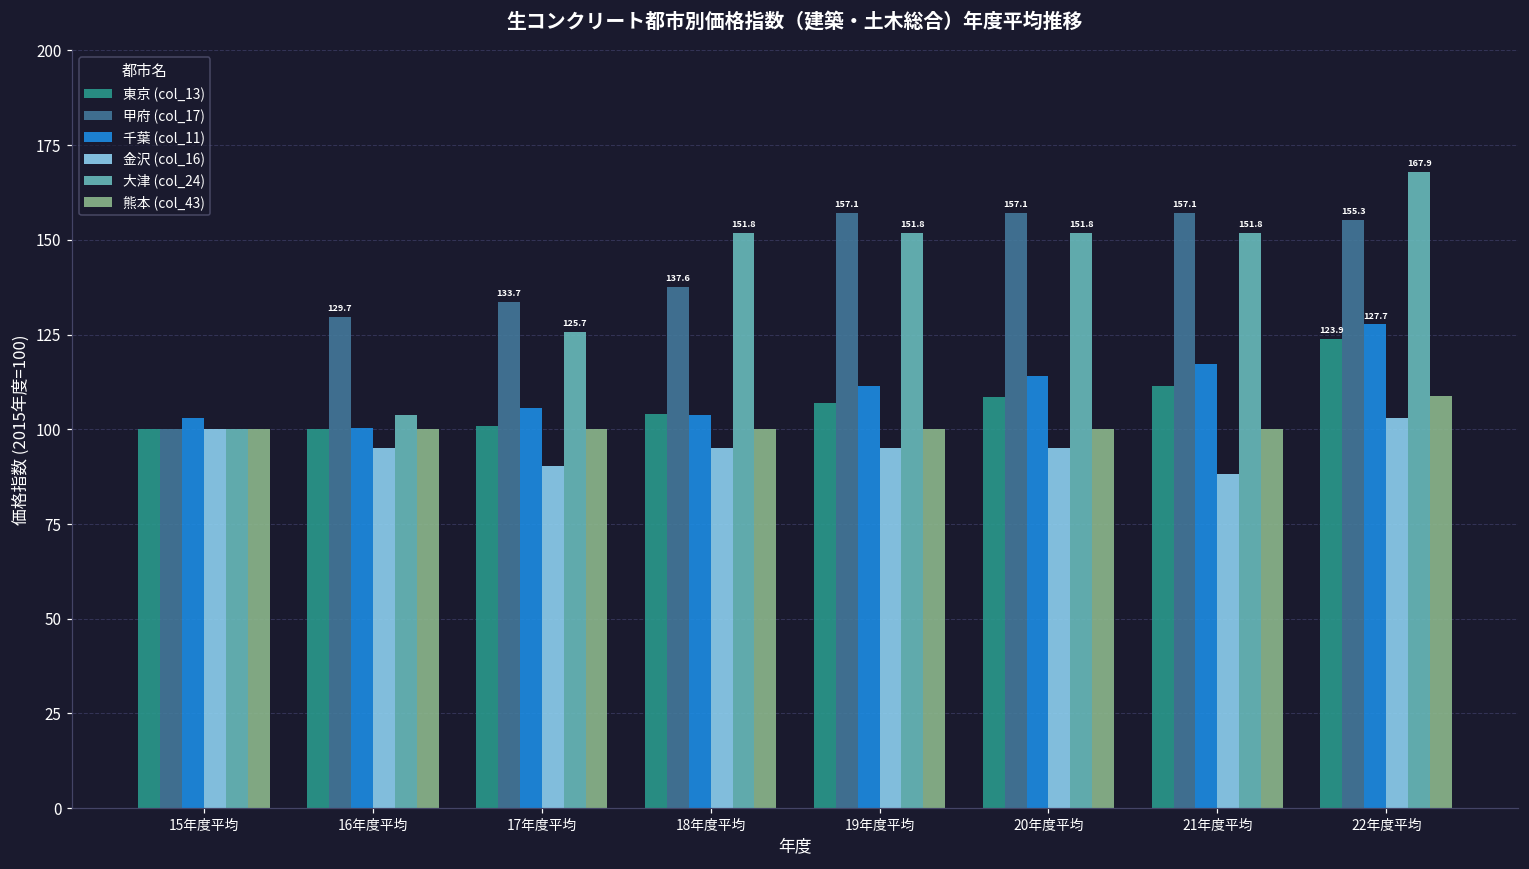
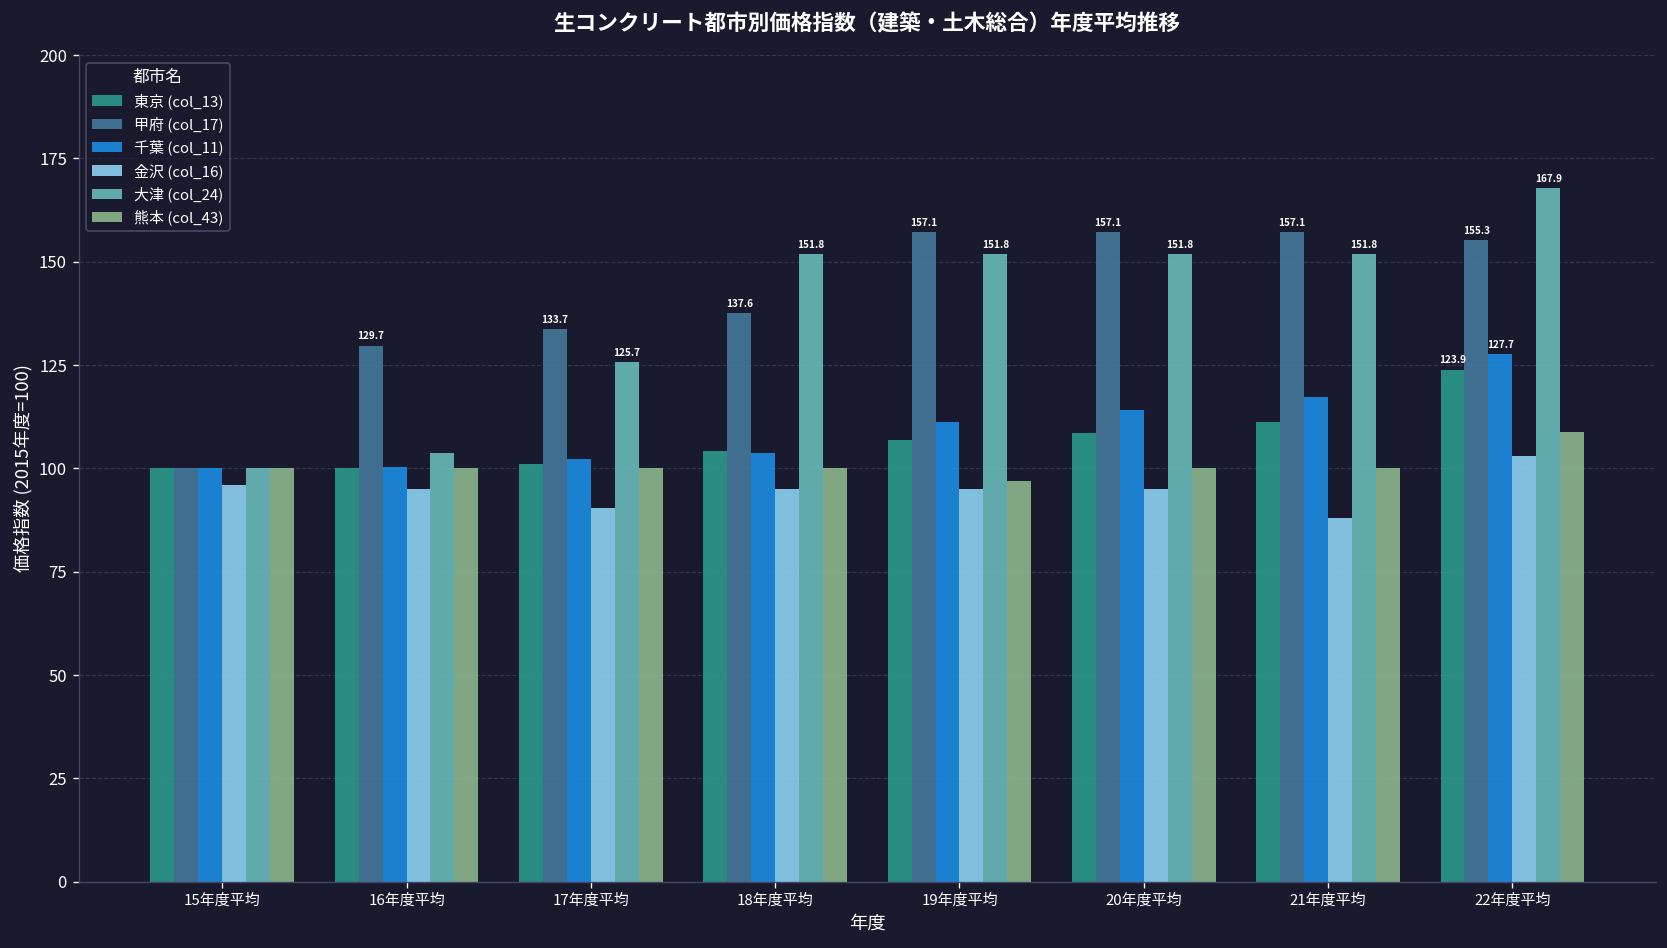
  {
    "千葉 (col_11)": {
-     "15年度平均": 103,
+     "15年度平均": 100,
      "16年度平均": 100,
-     "17年度平均": 106,
+     "17年度平均": 102,
      "18年度平均": 104,
      "19年度平均": 111,
      "20年度平均": 114,
      "21年度平均": 117
    },
    "金沢 (col_16)": {
-     "15年度平均": 100,
+     "15年度平均": 96,
      "16年度平均": 95,
      "17年度平均": 90,
      "18年度平均": 95,
      "19年度平均": 95,
      "20年度平均": 95,
      "21年度平均": 88,
      "22年度平均": 103
    },
    "大津 (col_24)": {
      "17年度平均": 125.7,
      "18年度平均": 151.8,
      "19年度平均": 151.8,
      "20年度平均": 151.8,
      "21年度平均": 151.8,
      "22年度平均": 167.9
    },
    "熊本 (col_43)": {
      "15年度平均": 100,
      "16年度平均": 100,
      "17年度平均": 100,
      "18年度平均": 100,
-     "19年度平均": 100,
+     "19年度平均": 97,
      "20年度平均": 100,
      "21年度平均": 100,
      "22年度平均": 109
    }
  }
